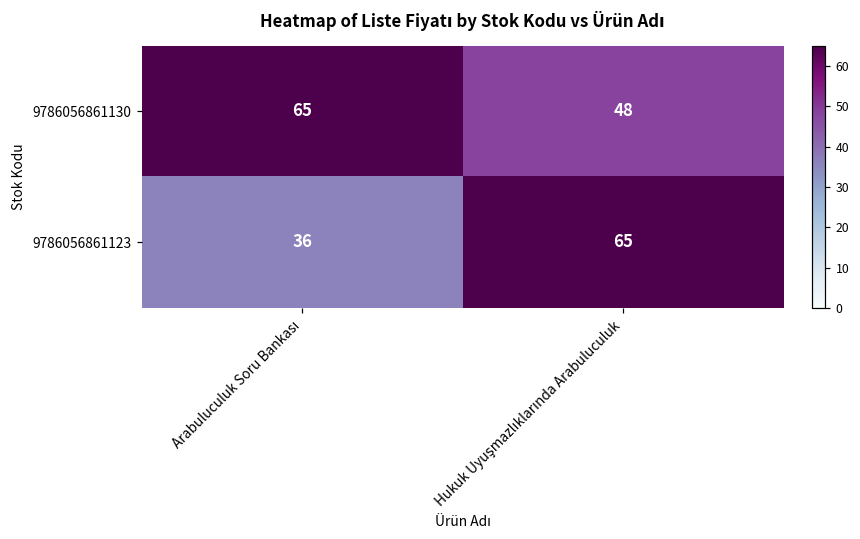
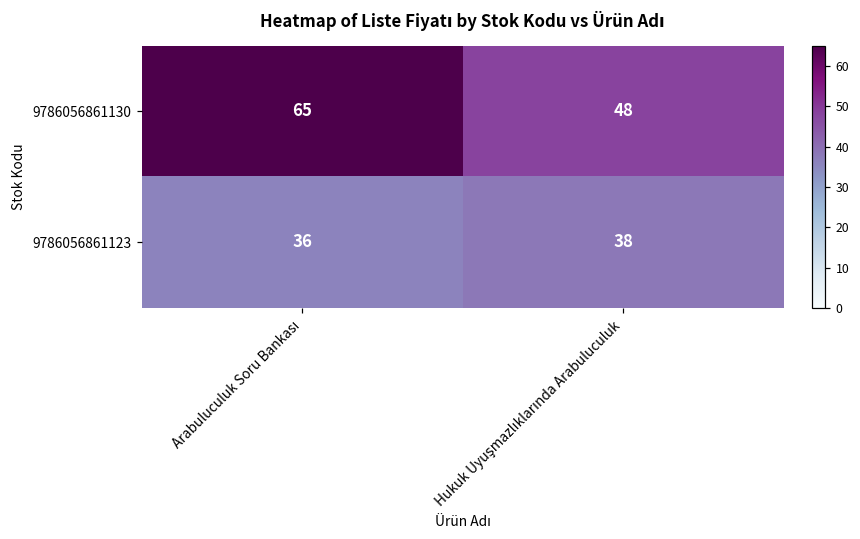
  {
    "9786056861130": {
      "Arabuluculuk Soru Bankası": 65,
      "Hukuk Uyuşmazlıklarında Arabuluculuk": 48
    },
    "9786056861123": {
      "Arabuluculuk Soru Bankası": 36,
-     "Hukuk Uyuşmazlıklarında Arabuluculuk": 65
+     "Hukuk Uyuşmazlıklarında Arabuluculuk": 38
    }
  }
